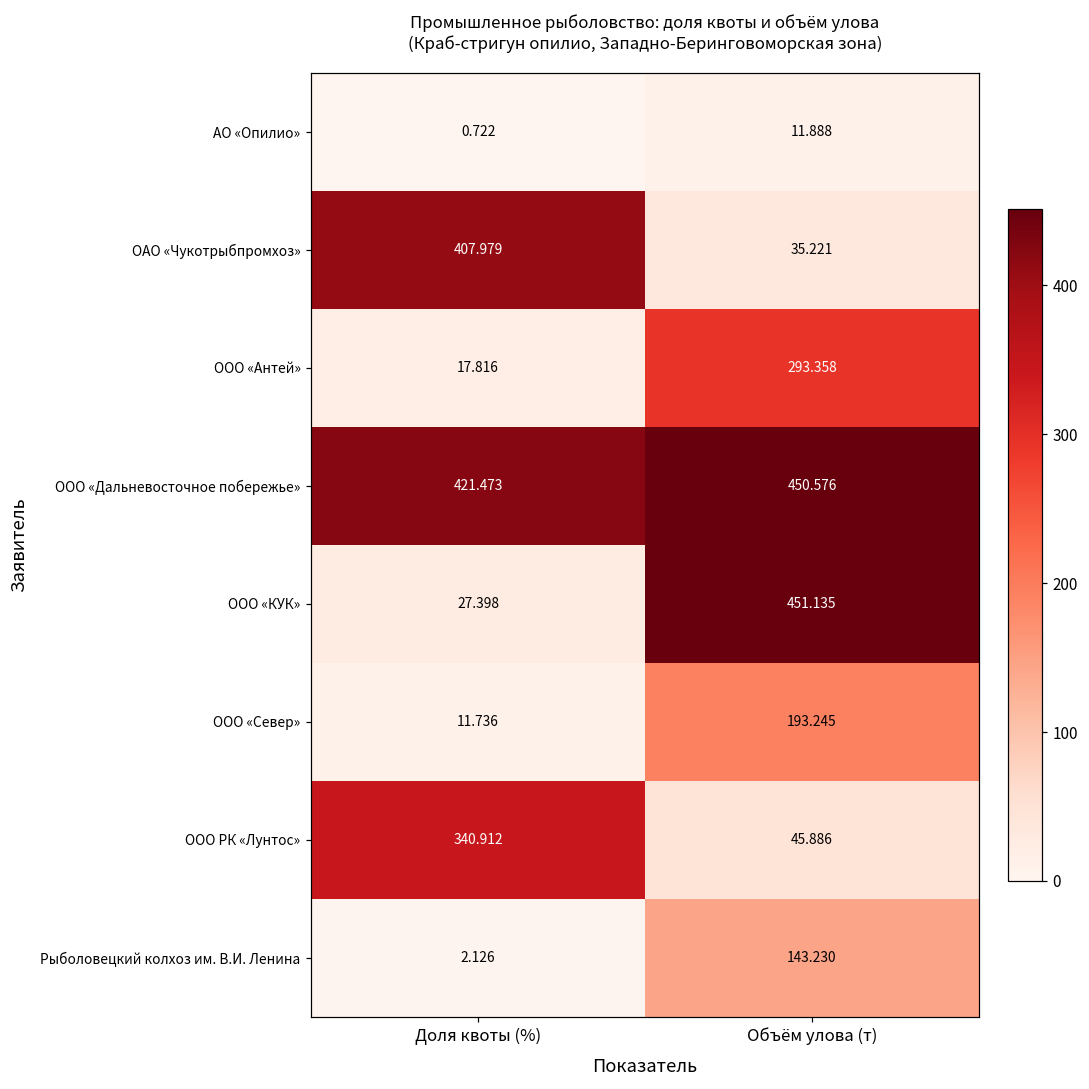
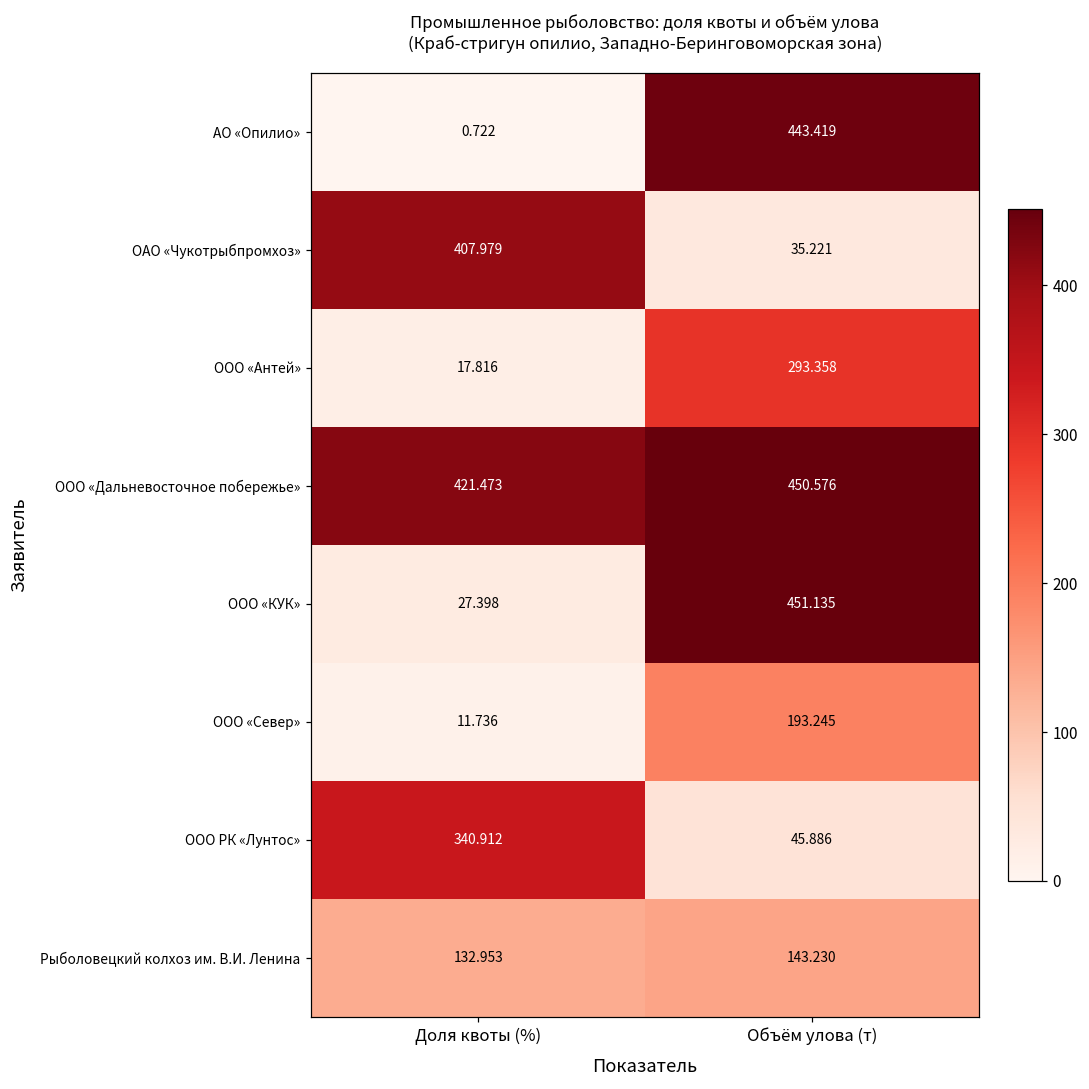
  {
    "АО «Опилио»": {
      "Доля квоты (%)": 0.722,
-     "Объём улова (т)": 11.888
+     "Объём улова (т)": 443.419
    },
    "ОАО «Чукотрыбпромхоз»": {
      "Доля квоты (%)": 407.979,
      "Объём улова (т)": 35.221
    },
    "ООО «Антей»": {
      "Доля квоты (%)": 17.816,
      "Объём улова (т)": 293.358
    },
    "ООО «Дальневосточное побережье»": {
      "Доля квоты (%)": 421.473,
      "Объём улова (т)": 450.576
    },
    "ООО «КУК»": {
      "Доля квоты (%)": 27.398,
      "Объём улова (т)": 451.135
    },
    "ООО «Север»": {
      "Доля квоты (%)": 11.736,
      "Объём улова (т)": 193.245
    },
    "ООО РК «Лунтос»": {
      "Доля квоты (%)": 340.912,
      "Объём улова (т)": 45.886
    },
    "Рыболовецкий колхоз им. В.И. Ленина": {
-     "Доля квоты (%)": 2.126,
+     "Доля квоты (%)": 132.953,
      "Объём улова (т)": 143.230
    }
  }
